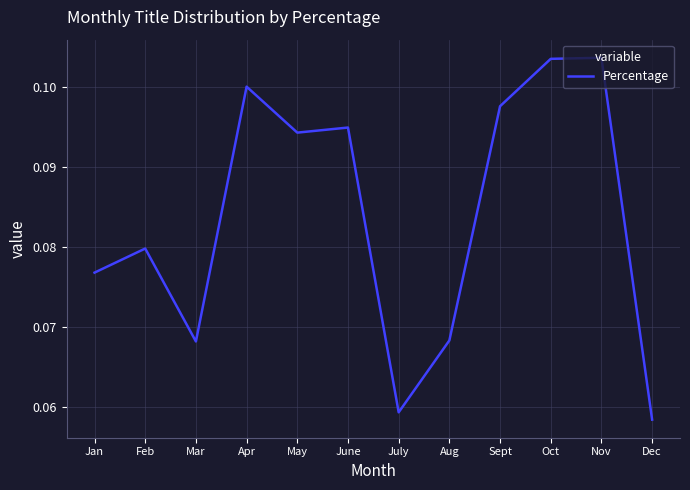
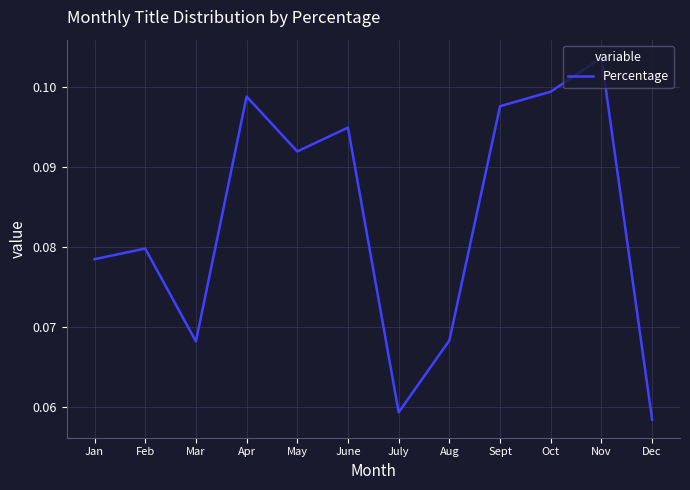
  {
-   "Jan": 0.077,
+   "Jan": 0.078,
    "Feb": 0.080,
    "Mar": 0.068,
-   "Apr": 0.100,
-   "May": 0.094,
+   "Apr": 0.099,
+   "May": 0.092,
    "June": 0.095,
    "July": 0.059,
    "Aug": 0.068,
    "Sept": 0.098,
-   "Oct": 0.103,
+   "Oct": 0.099,
    "Dec": 0.058
  }
